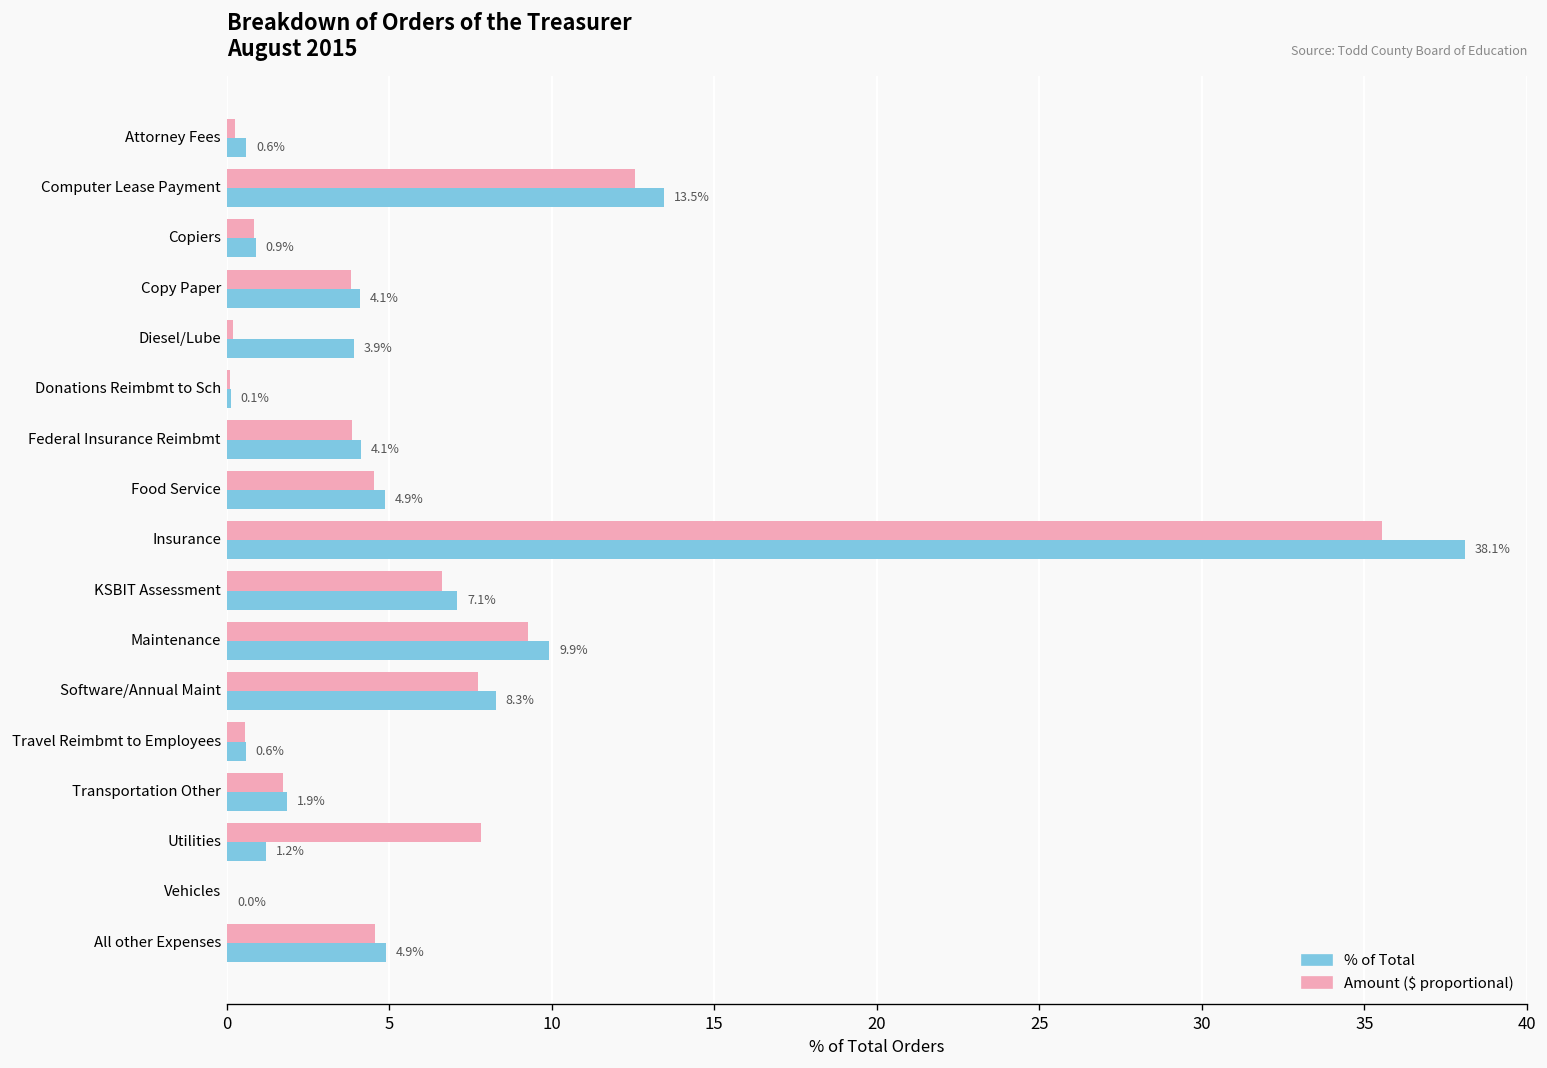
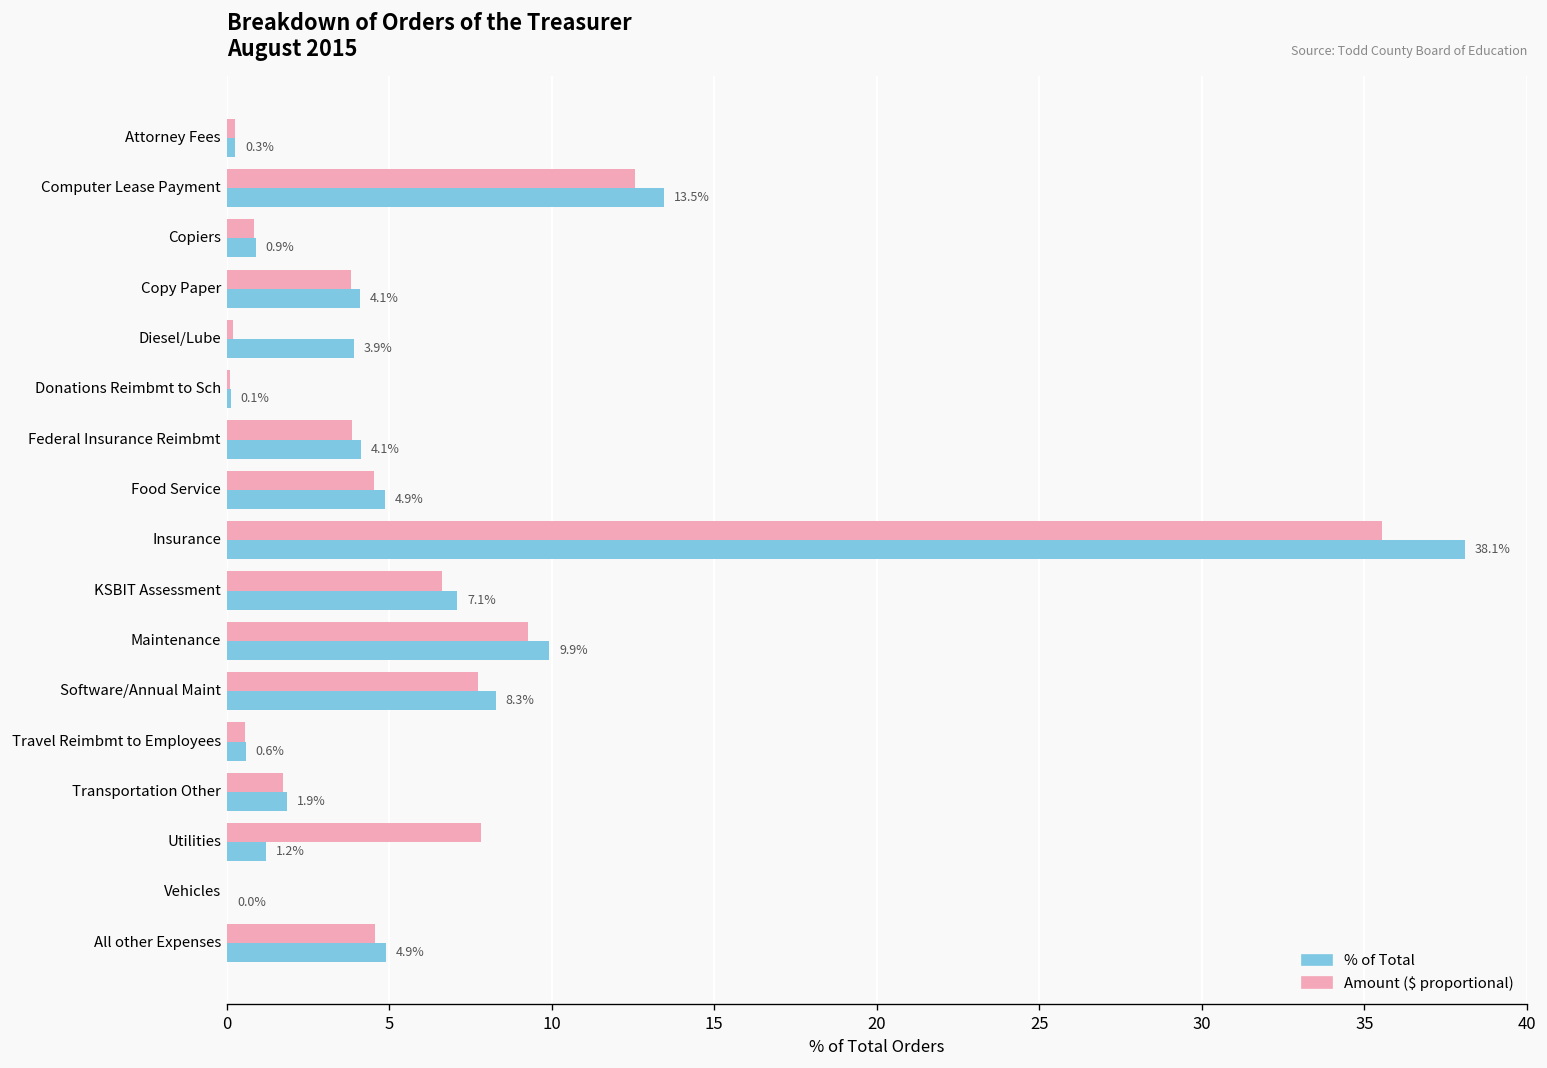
  {
    "% of Total": {
-     "Attorney Fees": "0.6%",
+     "Attorney Fees": "0.3%",
      "Computer Lease Payment": "13.5%",
      "Copiers": "0.9%",
      "Copy Paper": "4.1%",
      "Diesel/Lube": "3.9%",
      "Donations Reimbmt to Sch": "0.1%",
      "Federal Insurance Reimbmt": "4.1%",
      "Food Service": "4.9%",
      "Insurance": "38.1%",
      "KSBIT Assessment": "7.1%",
      "Maintenance": "9.9%",
      "Software/Annual Maint": "8.3%",
      "Travel Reimbmt to Employees": "0.6%",
      "Transportation Other": "1.9%",
      "Utilities": "1.2%",
      "Vehicles": "0.0%",
      "All other Expenses": "4.9%"
    }
  }
